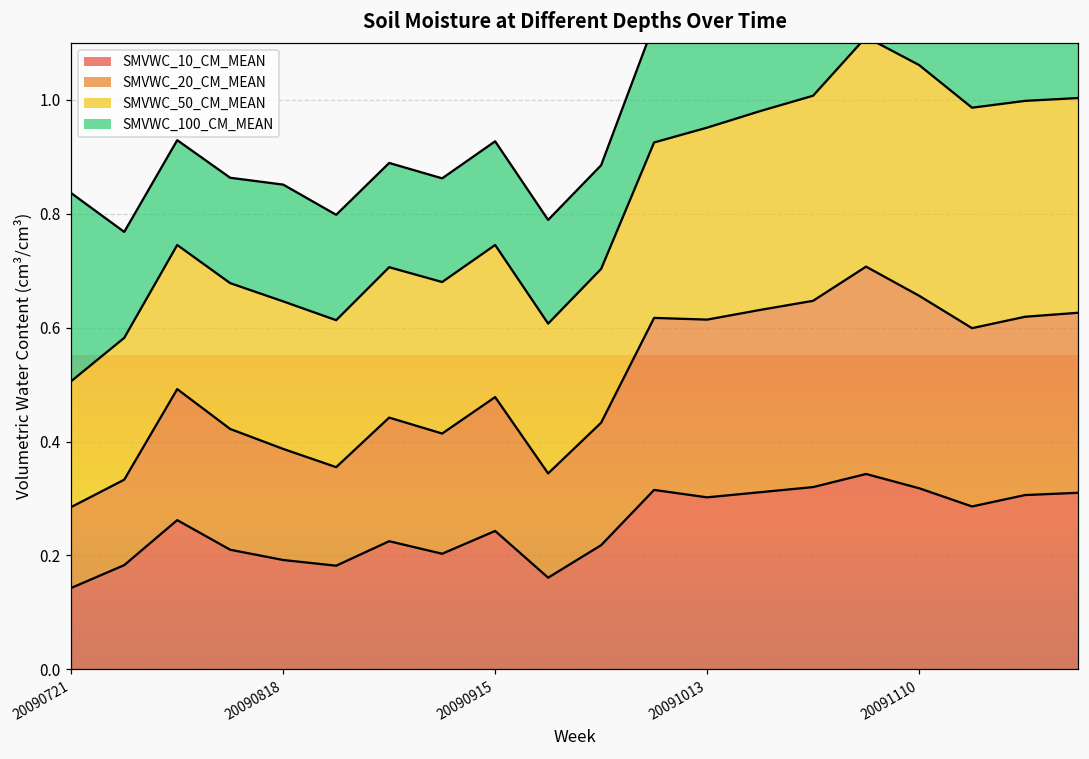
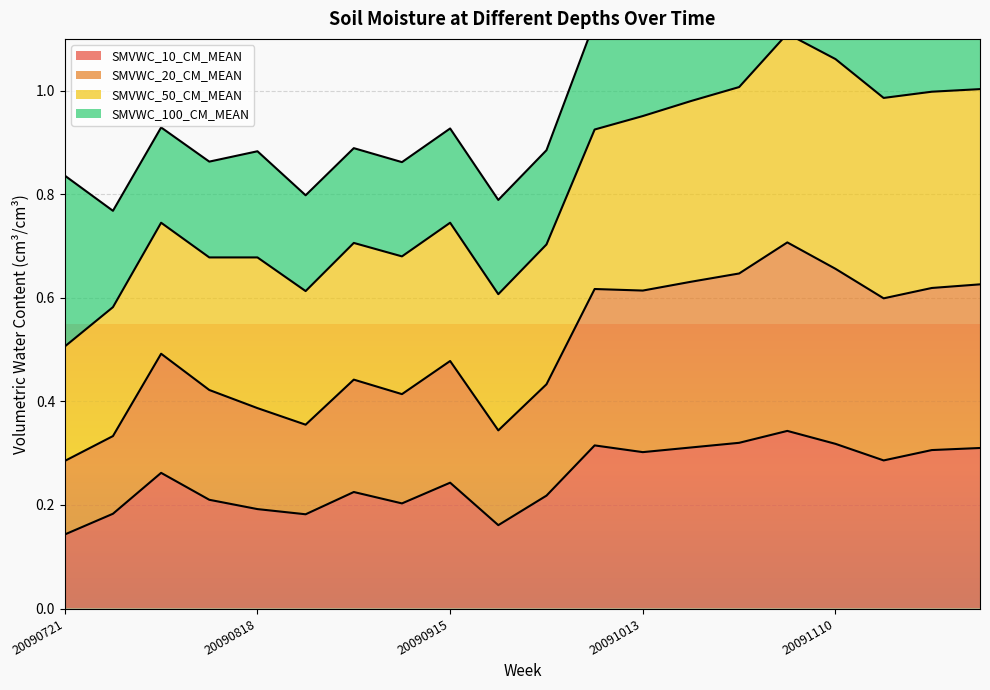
  {
    "SMVWC_50_CM_MEAN": {
      "20090721": 0.22,
-     "20090818": 0.26,
+     "20090818": 0.29,
      "20090915": 0.27,
      "20091013": 0.34,
      "20091110": 0.40
    },
    "SMVWC_100_CM_MEAN": {
      "20090721": 0.33,
      "20090818": 0.20,
      "20090915": 0.18
    }
  }
